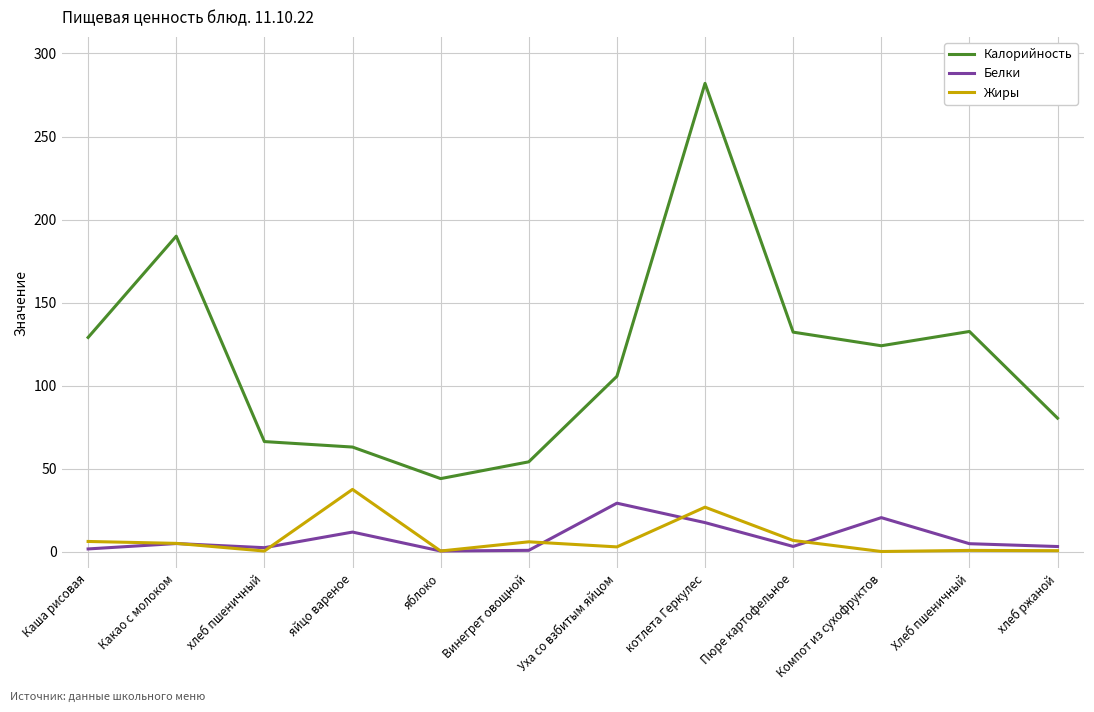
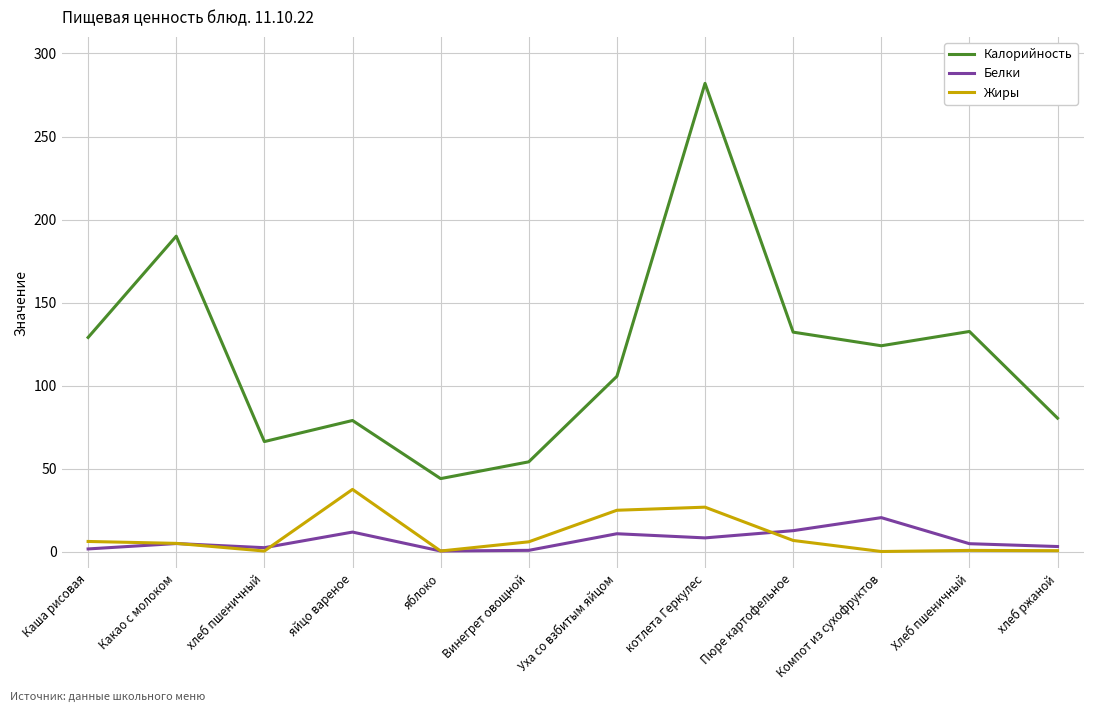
  {
    "Калорийность": {
      "Каша рисовая": 129,
      "Какао с молоком": 190,
      "хлеб пшеничный": 66,
-     "яйцо вареное": 63,
+     "яйцо вареное": 79,
      "яблоко": 44,
      "Винегрет овощной": 54,
      "Уха со взбитым яйцом": 106,
      "котлета Геркулес": 282,
      "Пюре картофельное": 132,
      "Компот из сухофруктов": 124,
      "Хлеб пшеничный": 133,
      "хлеб ржаной": 80
    },
    "Белки": {
      "Каша рисовая": 2,
      "хлеб пшеничный": 2,
      "яйцо вареное": 12,
      "Винегрет овощной": 1,
-     "Уха со взбитым яйцом": 29,
-     "котлета Геркулес": 18,
-     "Пюре картофельное": 3,
+     "Уха со взбитым яйцом": 11,
+     "котлета Геркулес": 8,
+     "Пюре картофельное": 13,
      "Компот из сухофруктов": 21,
      "Хлеб пшеничный": 5,
      "хлеб ржаной": 3
    },
    "Жиры": {
      "Каша рисовая": 6,
      "хлеб пшеничный": 0,
      "яйцо вареное": 38,
      "Винегрет овощной": 6,
-     "Уха со взбитым яйцом": 3,
+     "Уха со взбитым яйцом": 25,
      "котлета Геркулес": 27,
      "Пюре картофельное": 7,
      "Компот из сухофруктов": 0,
      "Хлеб пшеничный": 1,
      "хлеб ржаной": 1
    }
  }
